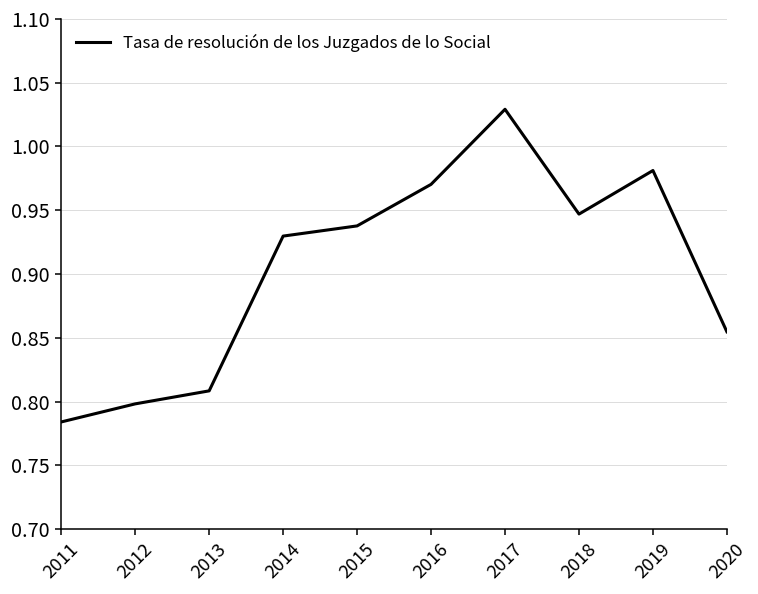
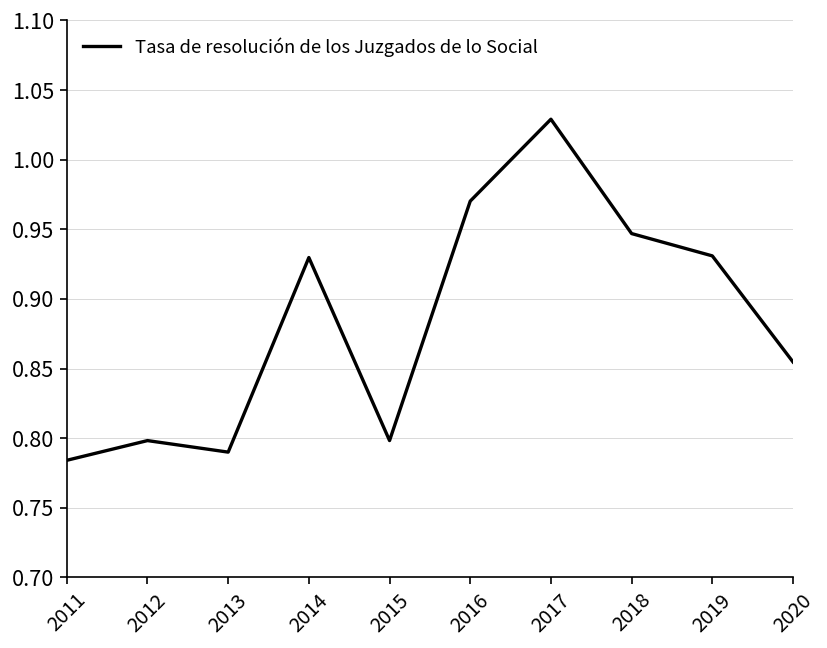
  {
    "2011": 0.784,
    "2012": 0.798,
-   "2013": 0.808,
+   "2013": 0.790,
    "2014": 0.930,
-   "2015": 0.938,
+   "2015": 0.798,
    "2016": 0.970,
    "2017": 1.029,
    "2018": 0.947,
-   "2019": 0.981,
+   "2019": 0.931,
    "2020": 0.855
  }
